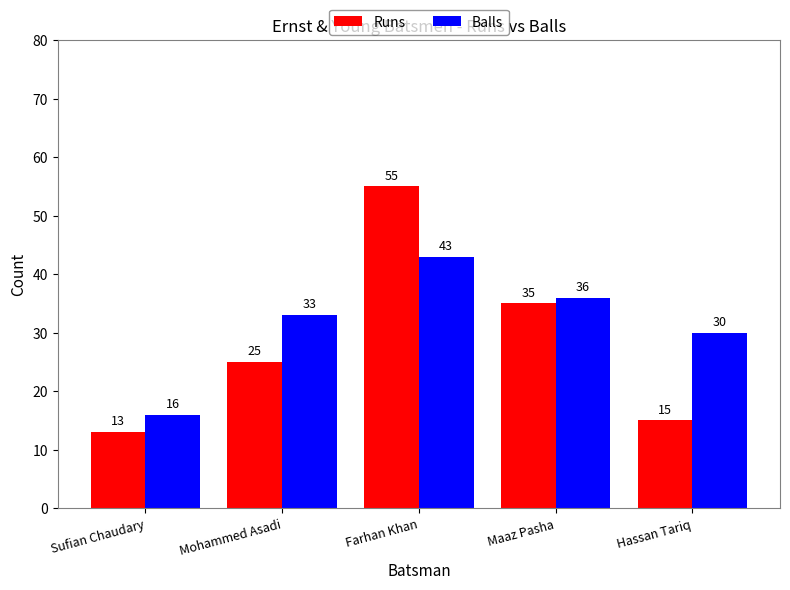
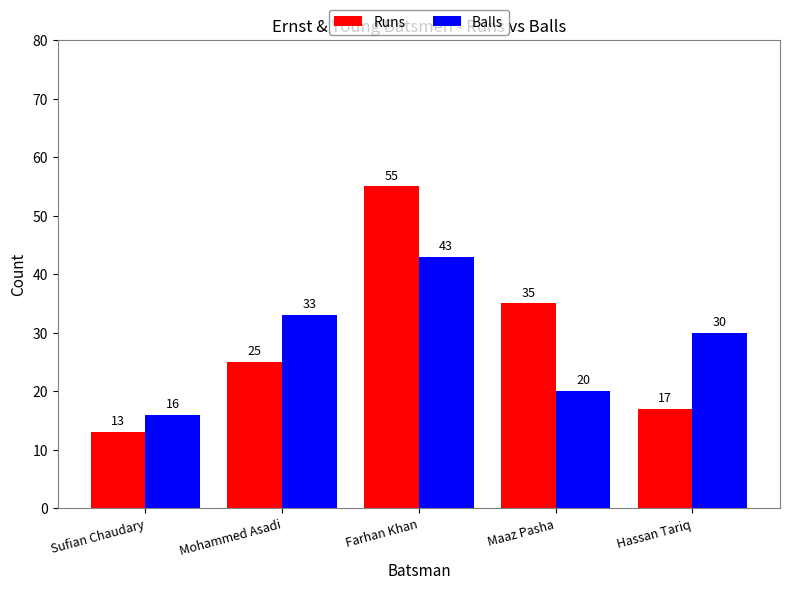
  {
    "Runs": {
      "Sufian Chaudary": 13,
      "Mohammed Asadi": 25,
      "Farhan Khan": 55,
      "Maaz Pasha": 35,
-     "Hassan Tariq": 15
+     "Hassan Tariq": 17
    },
    "Balls": {
      "Sufian Chaudary": 16,
      "Mohammed Asadi": 33,
      "Farhan Khan": 43,
-     "Maaz Pasha": 36,
+     "Maaz Pasha": 20,
      "Hassan Tariq": 30
    }
  }
